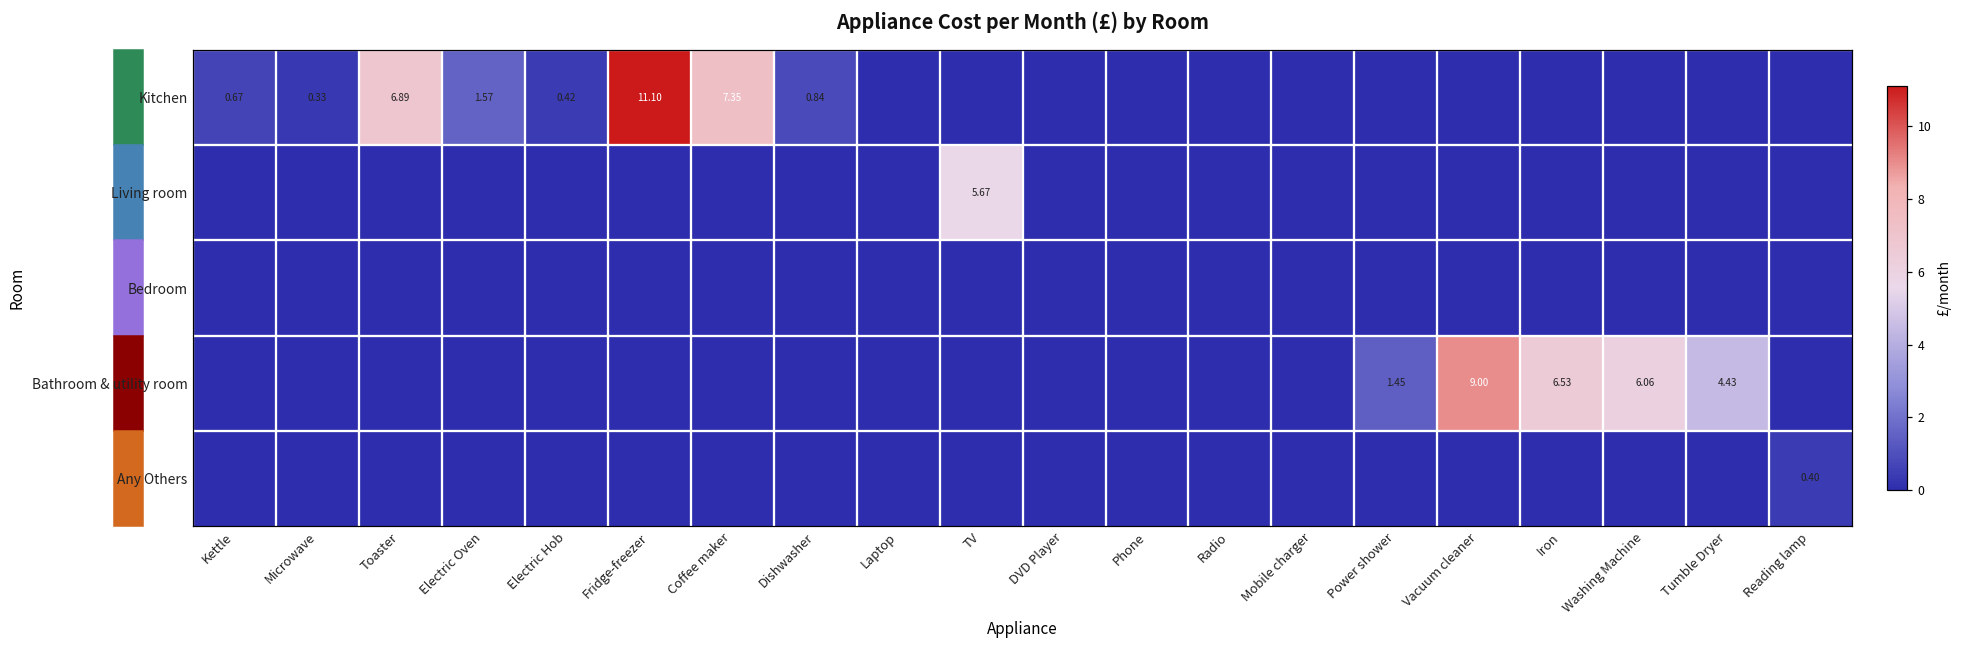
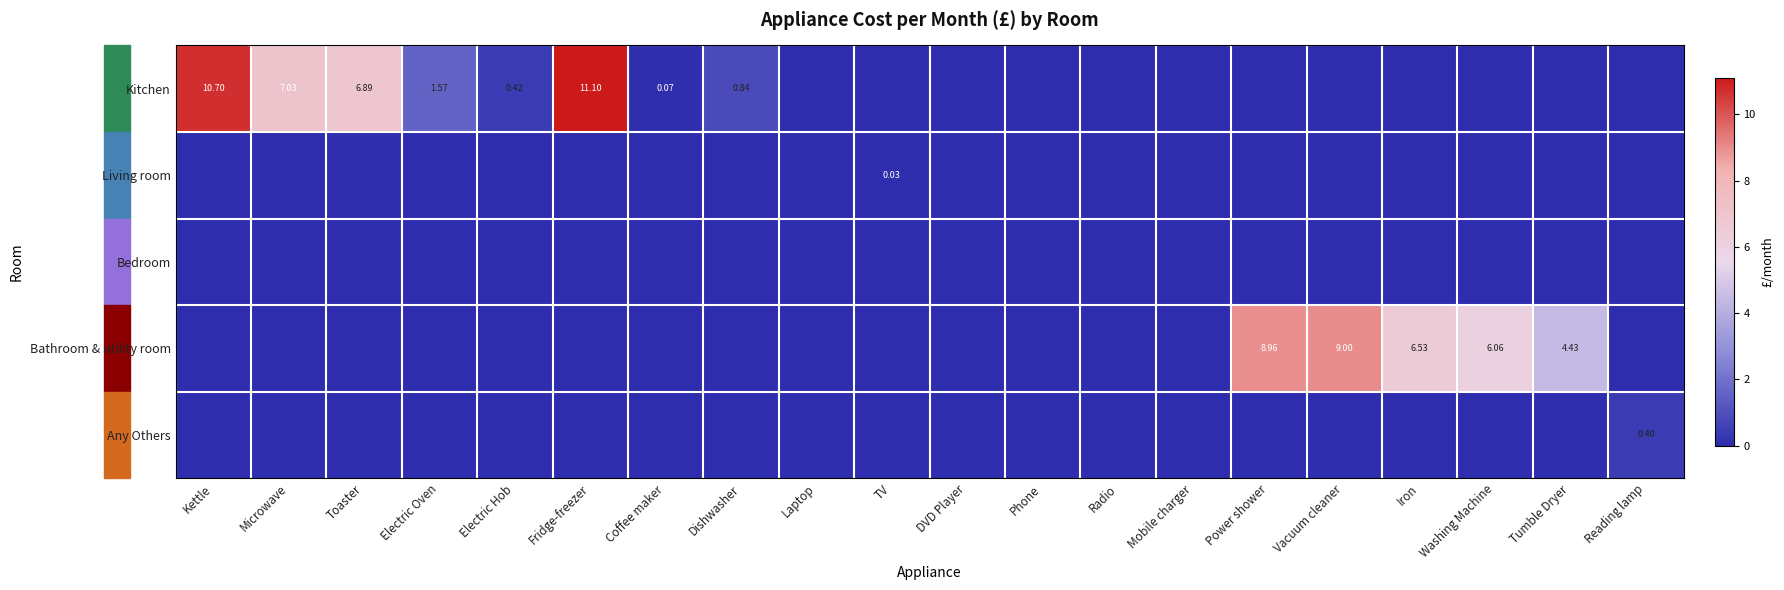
  {
    "Kitchen": {
-     "Kettle": 0.67,
-     "Microwave": 0.33,
+     "Kettle": 10.70,
+     "Microwave": 7.03,
      "Toaster": 6.89,
      "Electric Oven": 1.57,
      "Electric Hob": 0.42,
      "Fridge-freezer": 11.10,
-     "Coffee maker": 7.35,
+     "Coffee maker": 0.07,
      "Dishwasher": 0.84
    },
    "Living room": {
-     "TV": 5.67
+     "TV": 0.03
    },
    "Bathroom & utility room": {
-     "Power shower": 1.45,
+     "Power shower": 8.96,
      "Vacuum cleaner": 9.00,
      "Iron": 6.53,
      "Washing Machine": 6.06,
      "Tumble Dryer": 4.43
    },
    "Any Others": {
      "Reading lamp": 0.40
    }
  }
